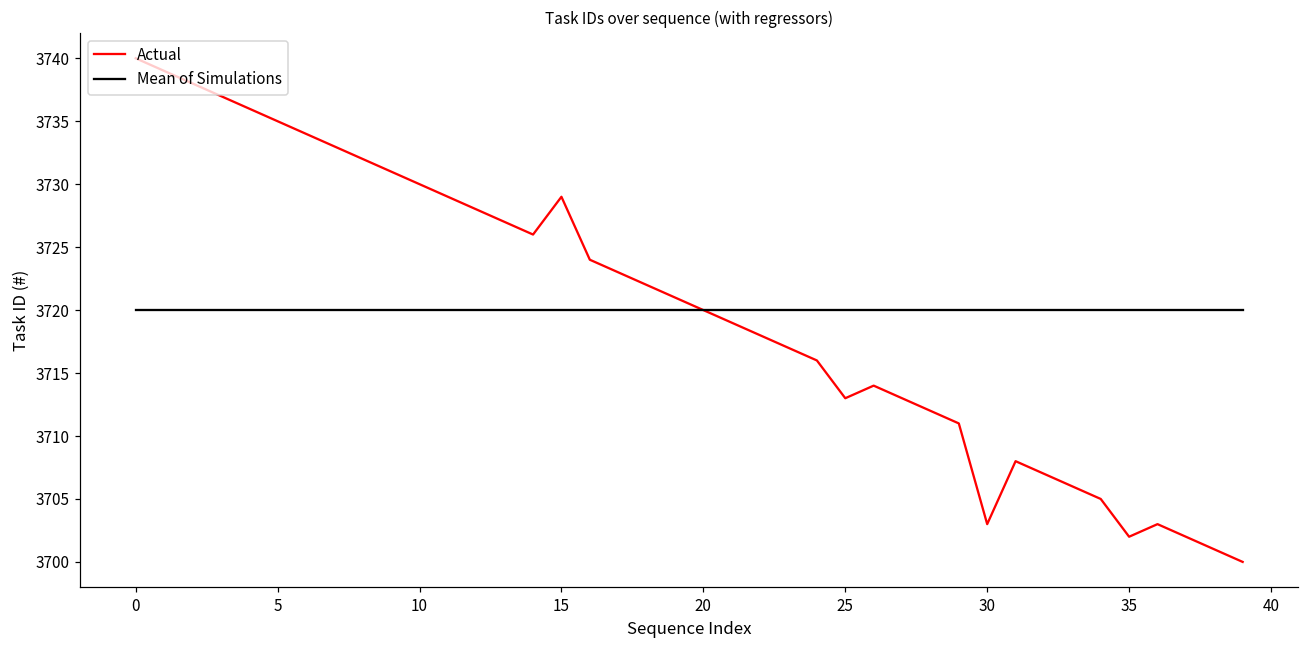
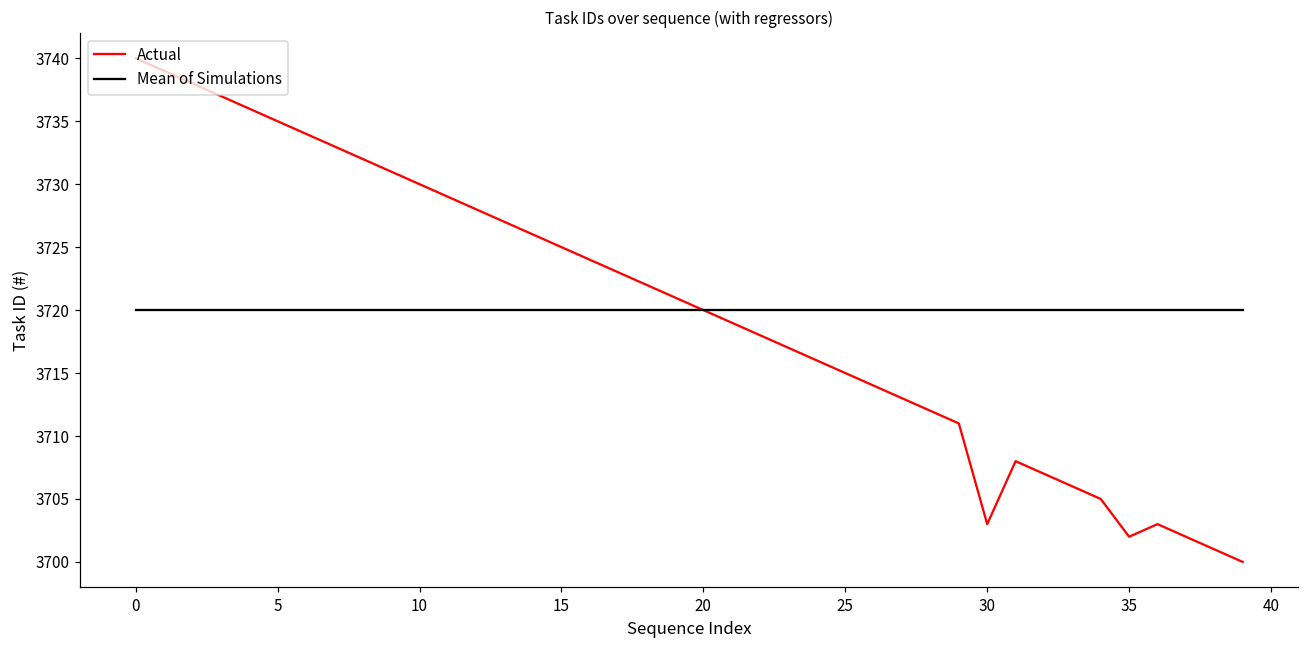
  {
    "Actual": {
      "5": 3735,
      "10": 3730,
-     "15": 3729,
-     "25": 3713,
+     "15": 3725,
+     "25": 3715,
      "30": 3703,
      "35": 3702
    },
    "Mean of Simulations": {
      "0": 3720,
      "5": 3720,
      "10": 3720,
      "15": 3720,
      "25": 3720,
      "30": 3720,
      "35": 3720
    }
  }
